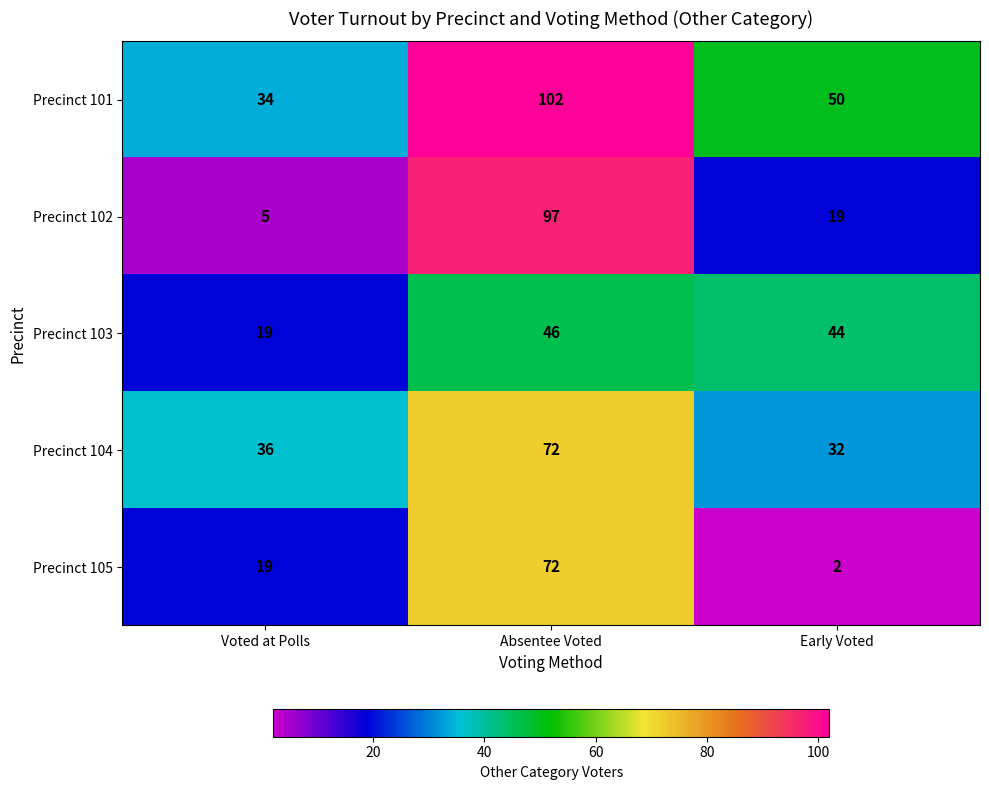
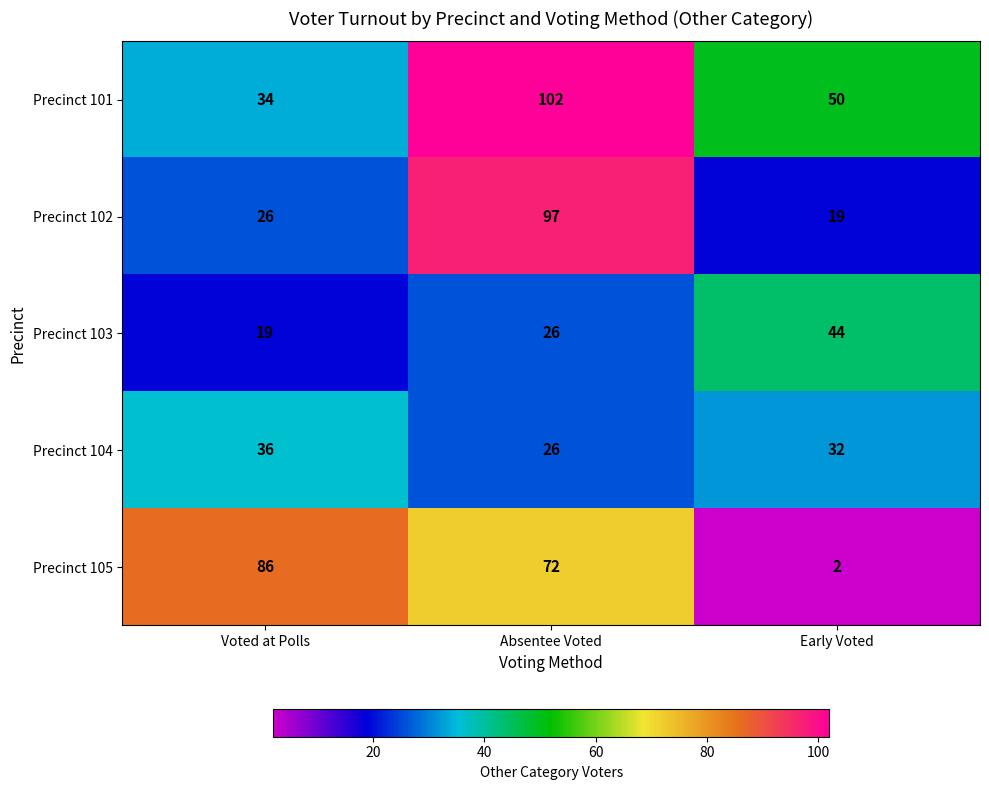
  {
    "Precinct 101": {
      "Voted at Polls": 34,
      "Absentee Voted": 102,
      "Early Voted": 50
    },
    "Precinct 102": {
-     "Voted at Polls": 5,
+     "Voted at Polls": 26,
      "Absentee Voted": 97,
      "Early Voted": 19
    },
    "Precinct 103": {
      "Voted at Polls": 19,
-     "Absentee Voted": 46,
+     "Absentee Voted": 26,
      "Early Voted": 44
    },
    "Precinct 104": {
      "Voted at Polls": 36,
-     "Absentee Voted": 72,
+     "Absentee Voted": 26,
      "Early Voted": 32
    },
    "Precinct 105": {
-     "Voted at Polls": 19,
+     "Voted at Polls": 86,
      "Absentee Voted": 72,
      "Early Voted": 2
    }
  }
